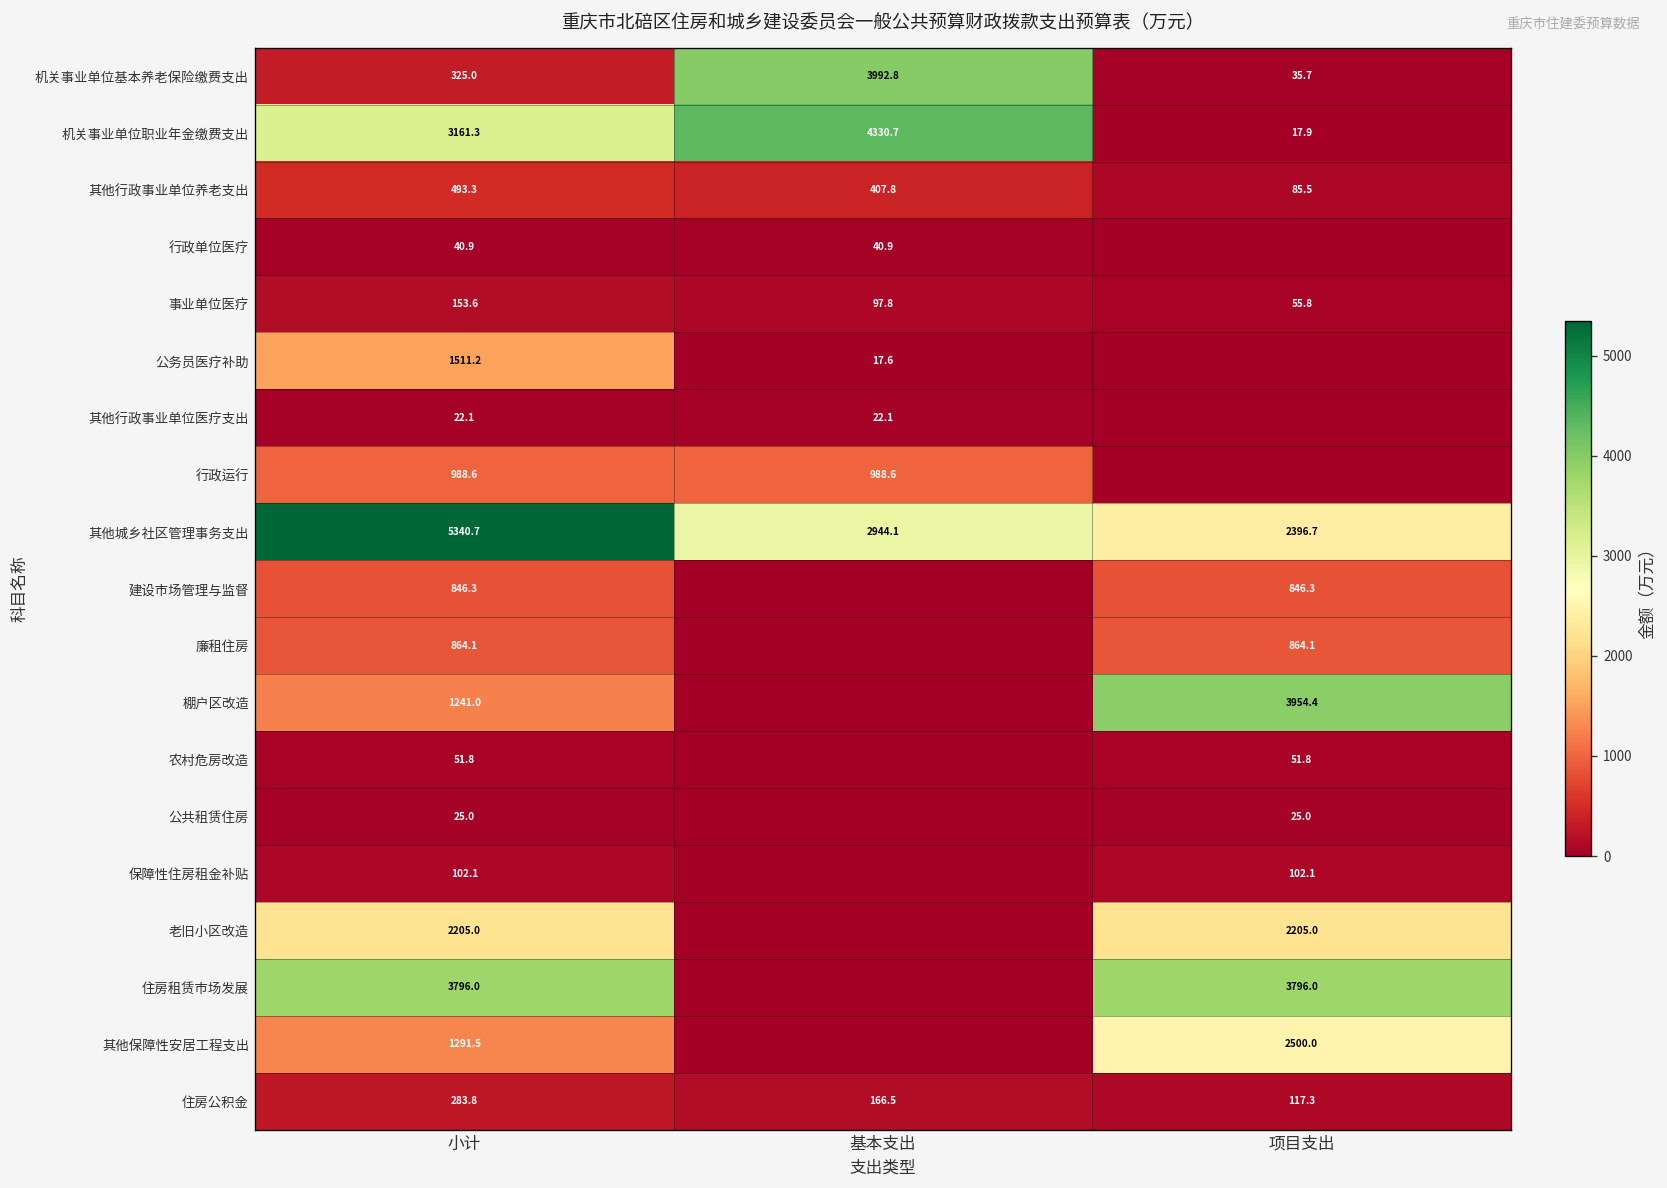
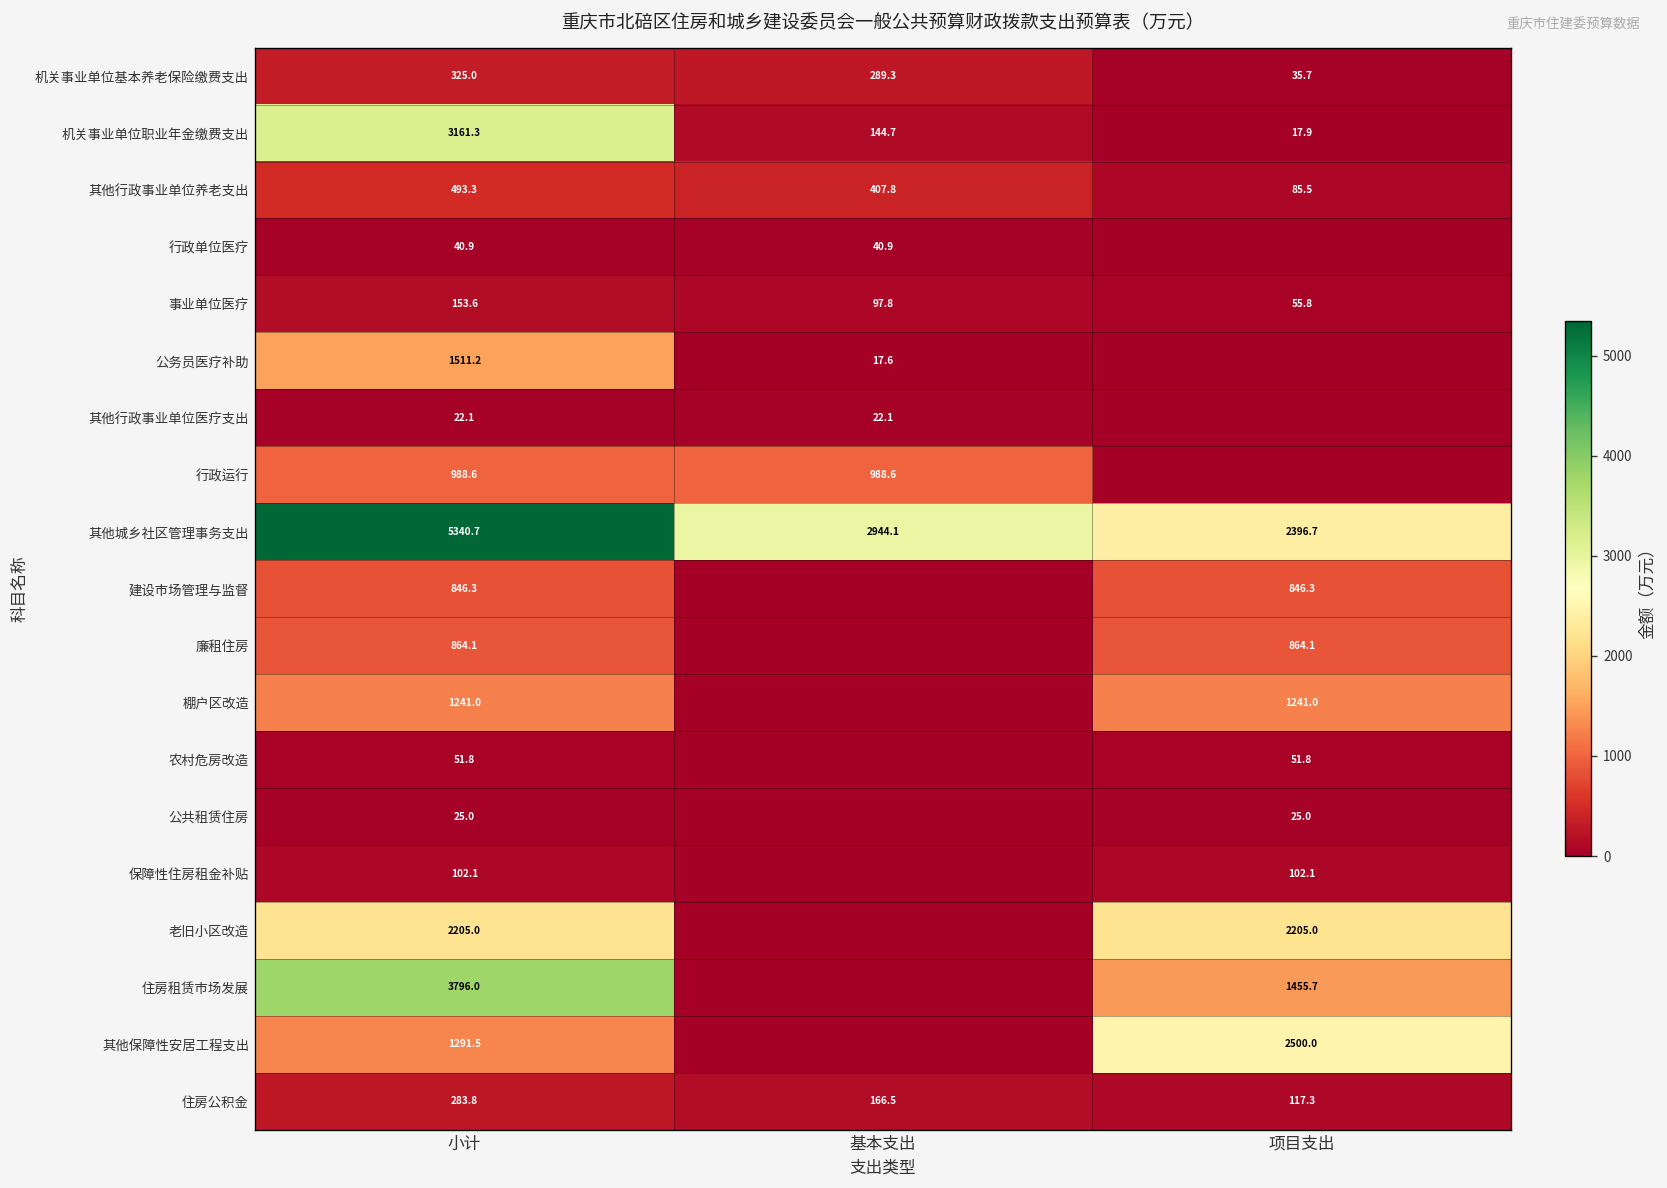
  {
    "机关事业单位基本养老保险缴费支出": {
      "小计": 325.0,
-     "基本支出": 3992.8,
+     "基本支出": 289.3,
      "项目支出": 35.7
    },
    "机关事业单位职业年金缴费支出": {
      "小计": 3161.3,
-     "基本支出": 4330.7,
+     "基本支出": 144.7,
      "项目支出": 17.9
    },
    "其他行政事业单位养老支出": {
      "小计": 493.3,
      "基本支出": 407.8,
      "项目支出": 85.5
    },
    "行政单位医疗": {
      "小计": 40.9,
      "基本支出": 40.9
    },
    "事业单位医疗": {
      "小计": 153.6,
      "基本支出": 97.8,
      "项目支出": 55.8
    },
    "公务员医疗补助": {
      "小计": 1511.2,
      "基本支出": 17.6
    },
    "其他行政事业单位医疗支出": {
      "小计": 22.1,
      "基本支出": 22.1
    },
    "行政运行": {
      "小计": 988.6,
      "基本支出": 988.6
    },
    "其他城乡社区管理事务支出": {
      "小计": 5340.7,
      "基本支出": 2944.1,
      "项目支出": 2396.7
    },
    "建设市场管理与监督": {
      "小计": 846.3,
      "项目支出": 846.3
    },
    "廉租住房": {
      "小计": 864.1,
      "项目支出": 864.1
    },
    "棚户区改造": {
      "小计": 1241.0,
-     "项目支出": 3954.4
+     "项目支出": 1241.0
    },
    "农村危房改造": {
      "小计": 51.8,
      "项目支出": 51.8
    },
    "公共租赁住房": {
      "小计": 25.0,
      "项目支出": 25.0
    },
    "保障性住房租金补贴": {
      "小计": 102.1,
      "项目支出": 102.1
    },
    "老旧小区改造": {
      "小计": 2205.0,
      "项目支出": 2205.0
    },
    "住房租赁市场发展": {
      "小计": 3796.0,
-     "项目支出": 3796.0
+     "项目支出": 1455.7
    },
    "其他保障性安居工程支出": {
      "小计": 1291.5,
      "项目支出": 2500.0
    },
    "住房公积金": {
      "小计": 283.8,
      "基本支出": 166.5,
      "项目支出": 117.3
    }
  }
